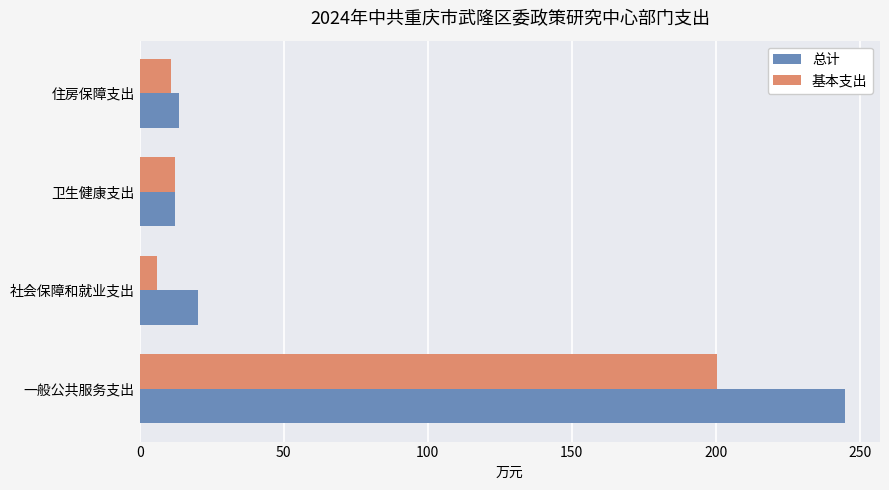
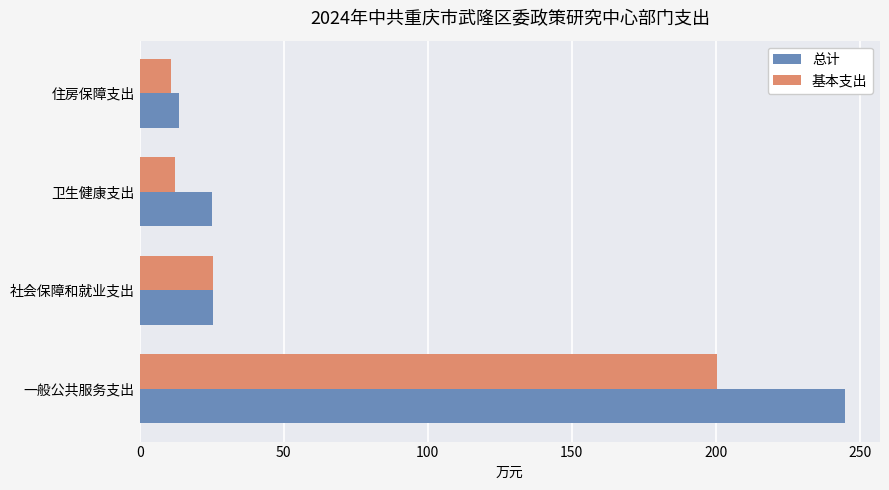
  {
    "总计": {
      "住房保障支出": 14,
-     "卫生健康支出": 12,
-     "社会保障和就业支出": 20,
+     "卫生健康支出": 25,
+     "社会保障和就业支出": 25,
      "一般公共服务支出": 245
    },
    "基本支出": {
      "住房保障支出": 11,
      "卫生健康支出": 12,
-     "社会保障和就业支出": 6,
+     "社会保障和就业支出": 25,
      "一般公共服务支出": 200
    }
  }
